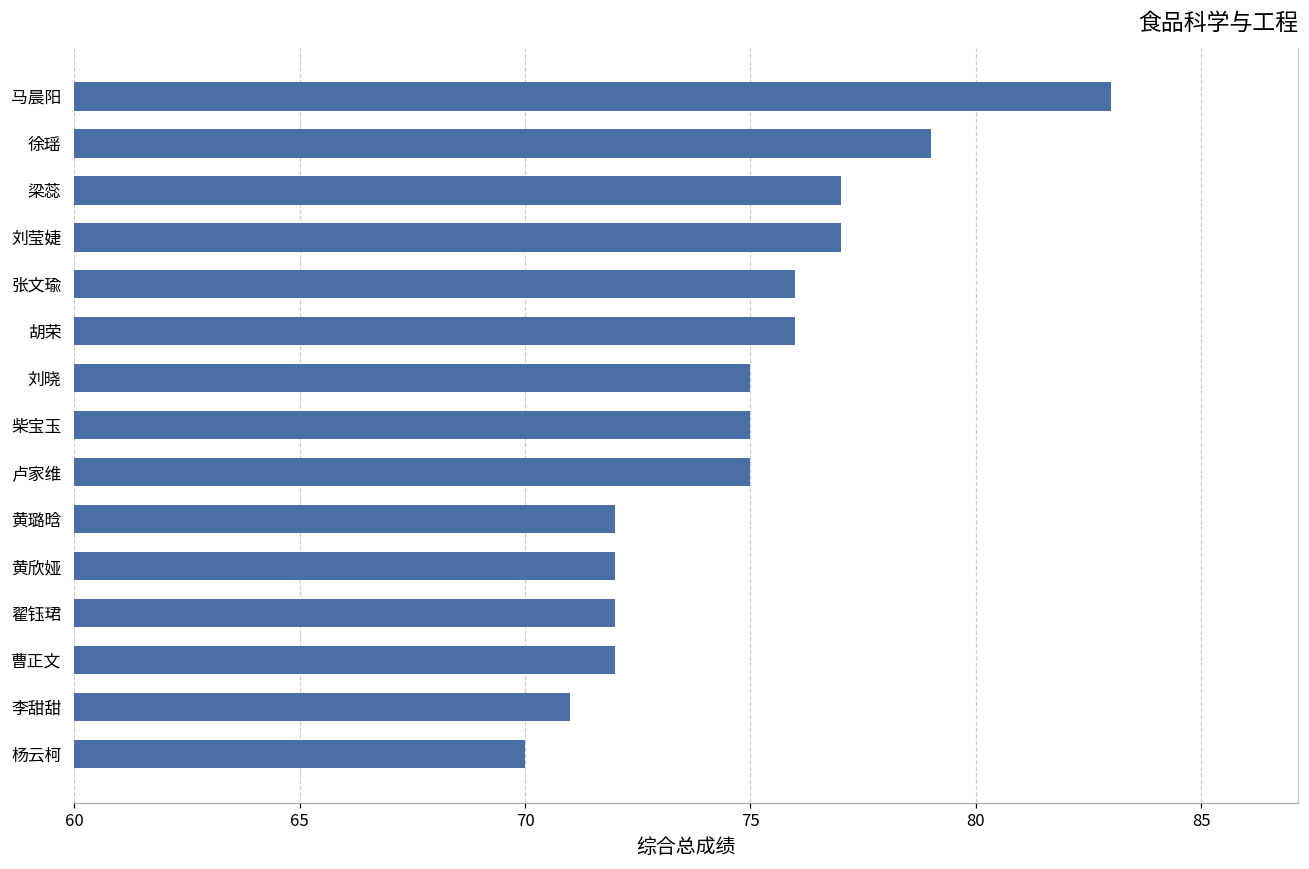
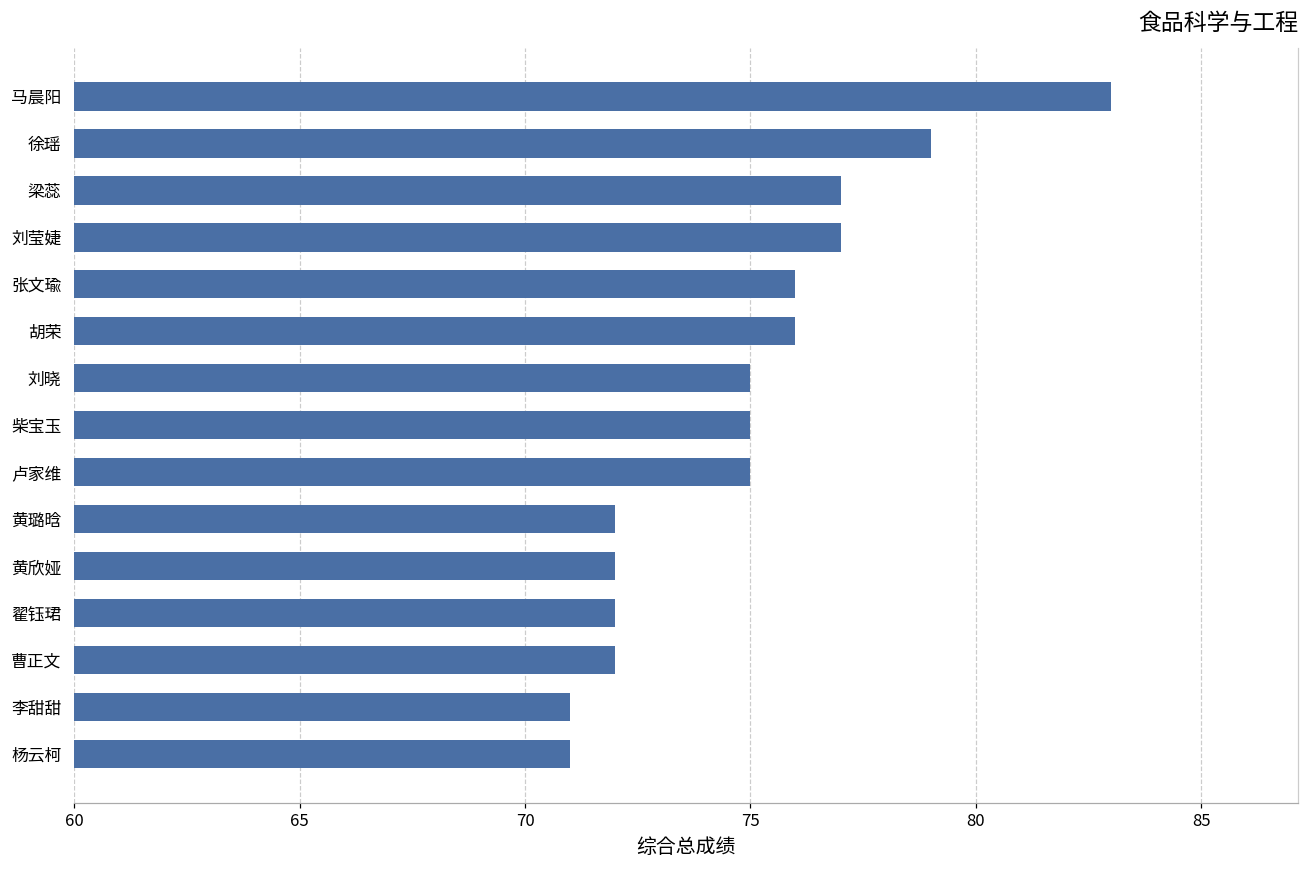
  {
    "马晨阳": 83,
    "徐瑶": 79,
    "梁蕊": 77,
    "刘莹婕": 77,
    "张文瑜": 76,
    "胡荣": 76,
    "刘晓": 75,
    "柴宝玉": 75,
    "卢家维": 75,
    "黄璐晗": 72,
    "黄欣娅": 72,
    "翟钰珺": 72,
    "曹正文": 72,
    "李甜甜": 71,
-   "杨云柯": 70
+   "杨云柯": 71
  }
